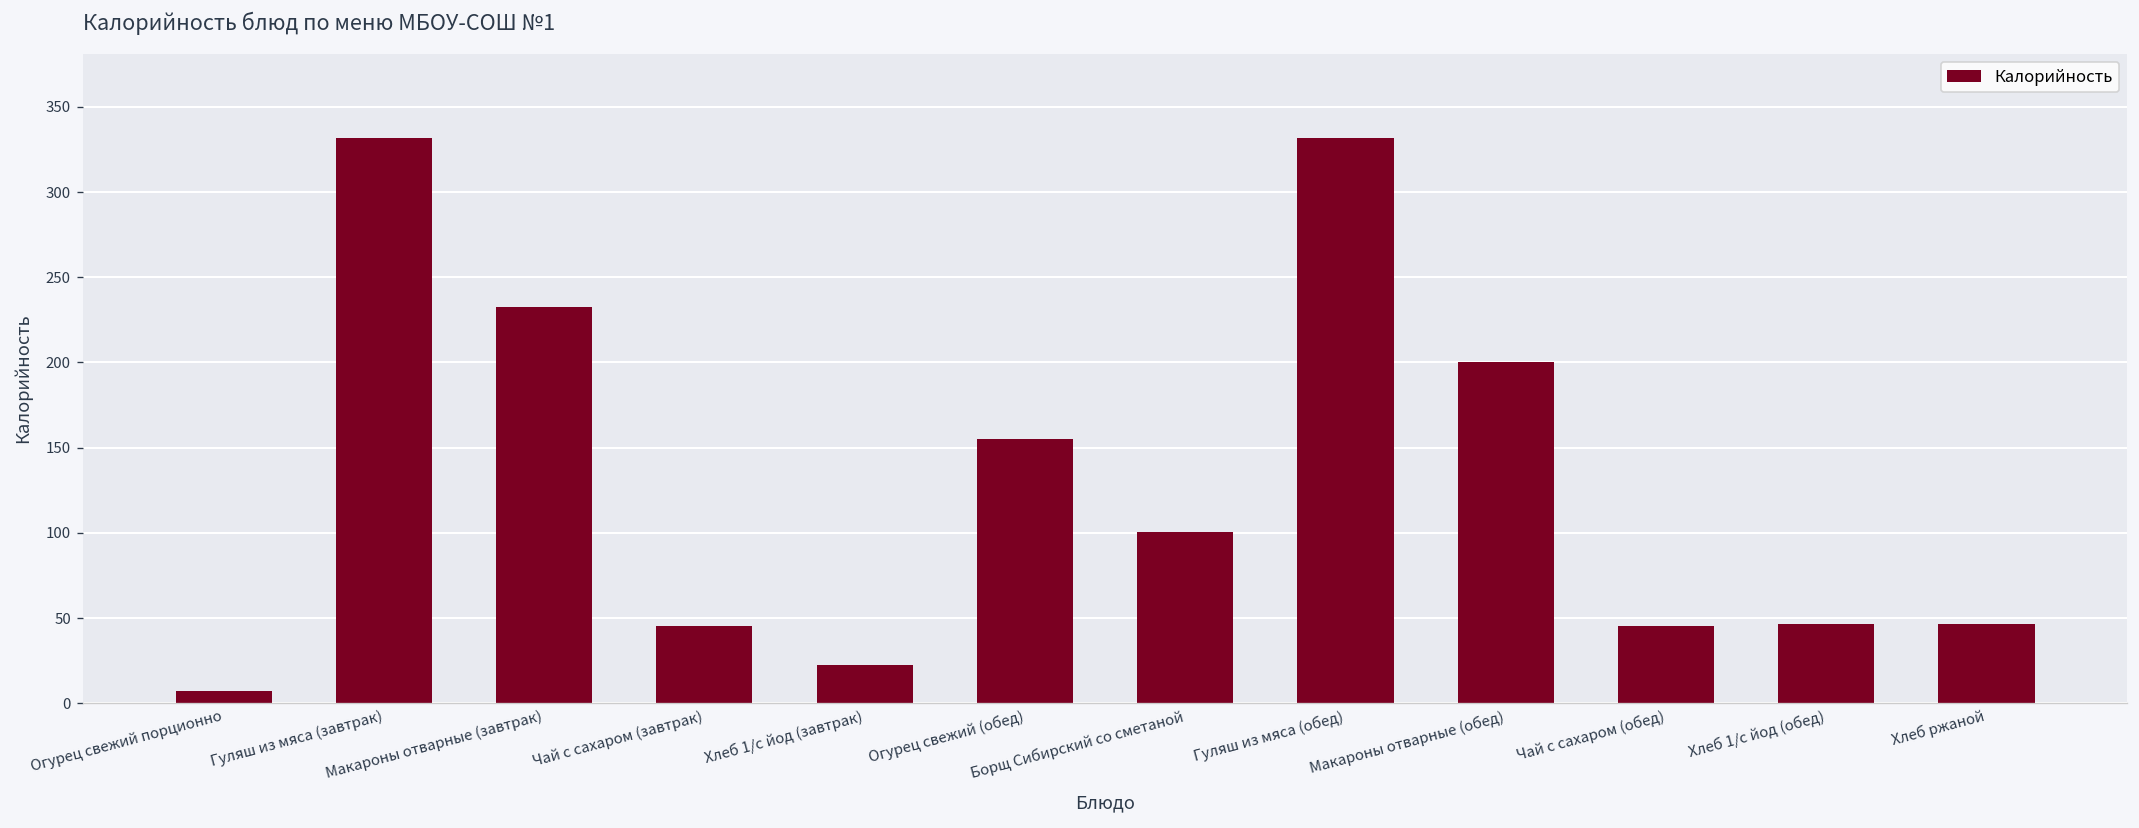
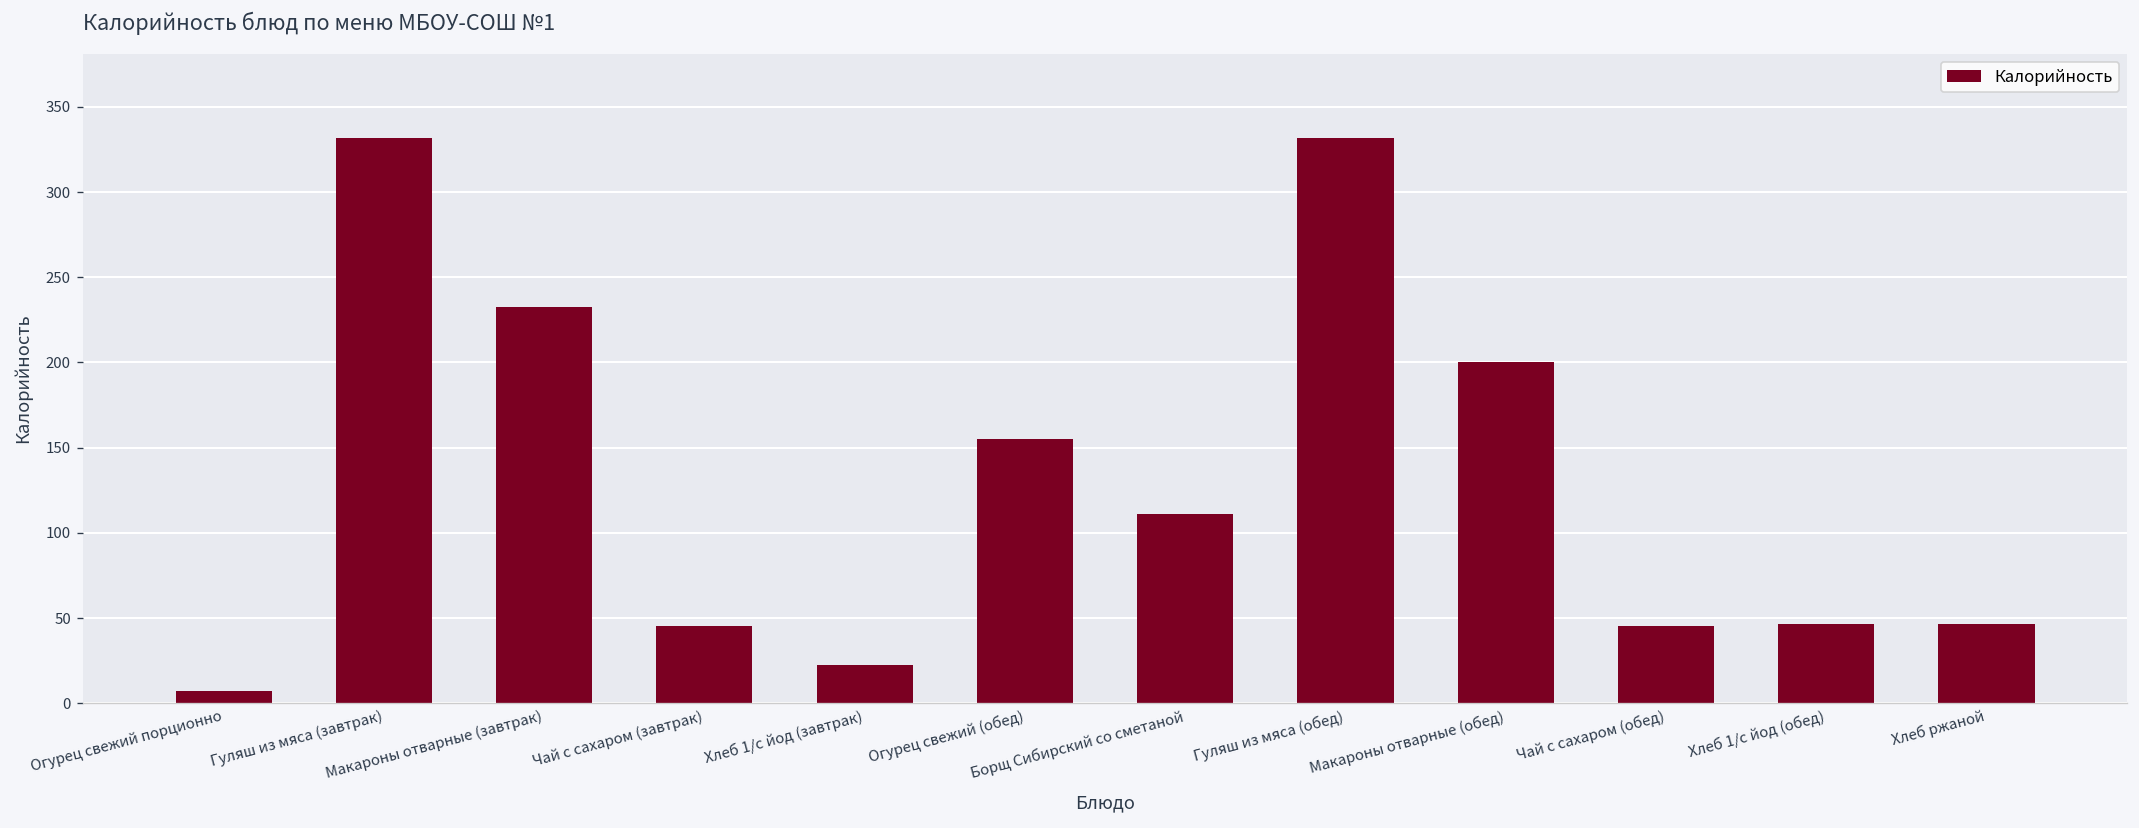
  {
    "Огурец свежий порционно": 7,
    "Гуляш из мяса (завтрак)": 332,
    "Макароны отварные (завтрак)": 233,
    "Чай с сахаром (завтрак)": 45,
    "Хлеб 1/с йод (завтрак)": 22,
    "Огурец свежий (обед)": 155,
-   "Борщ Сибирский со сметаной": 100,
+   "Борщ Сибирский со сметаной": 111,
    "Гуляш из мяса (обед)": 332,
    "Макароны отварные (обед)": 200,
    "Чай с сахаром (обед)": 45,
    "Хлеб 1/с йод (обед)": 46,
    "Хлеб ржаной": 46
  }
